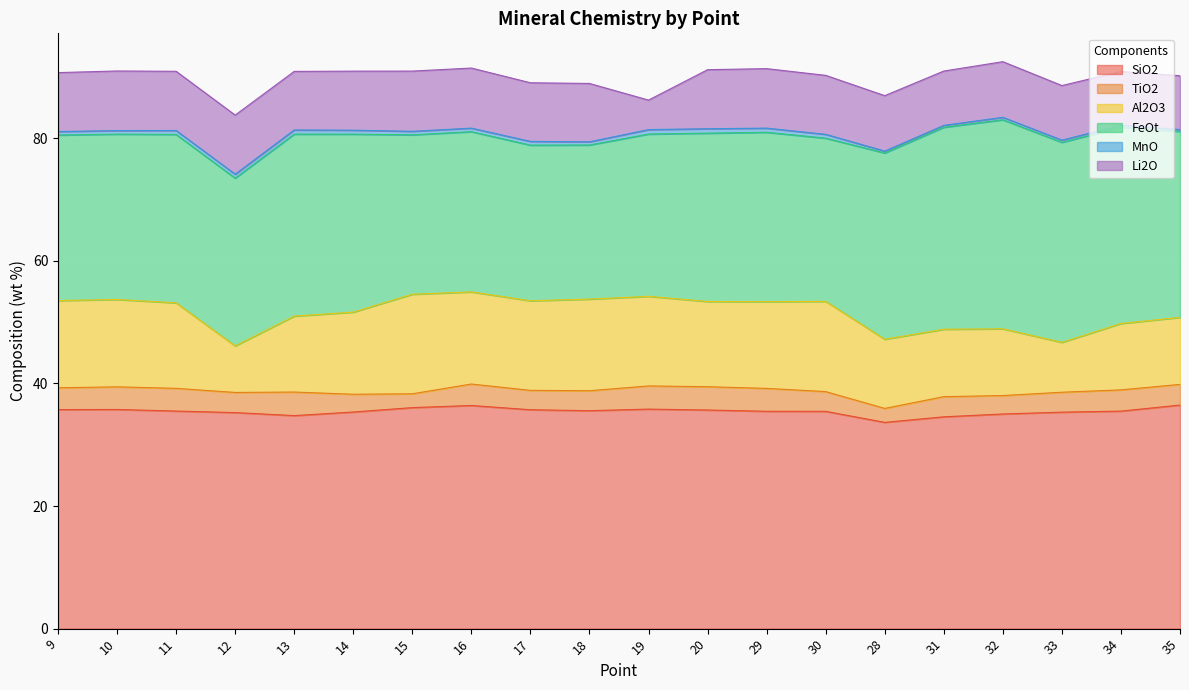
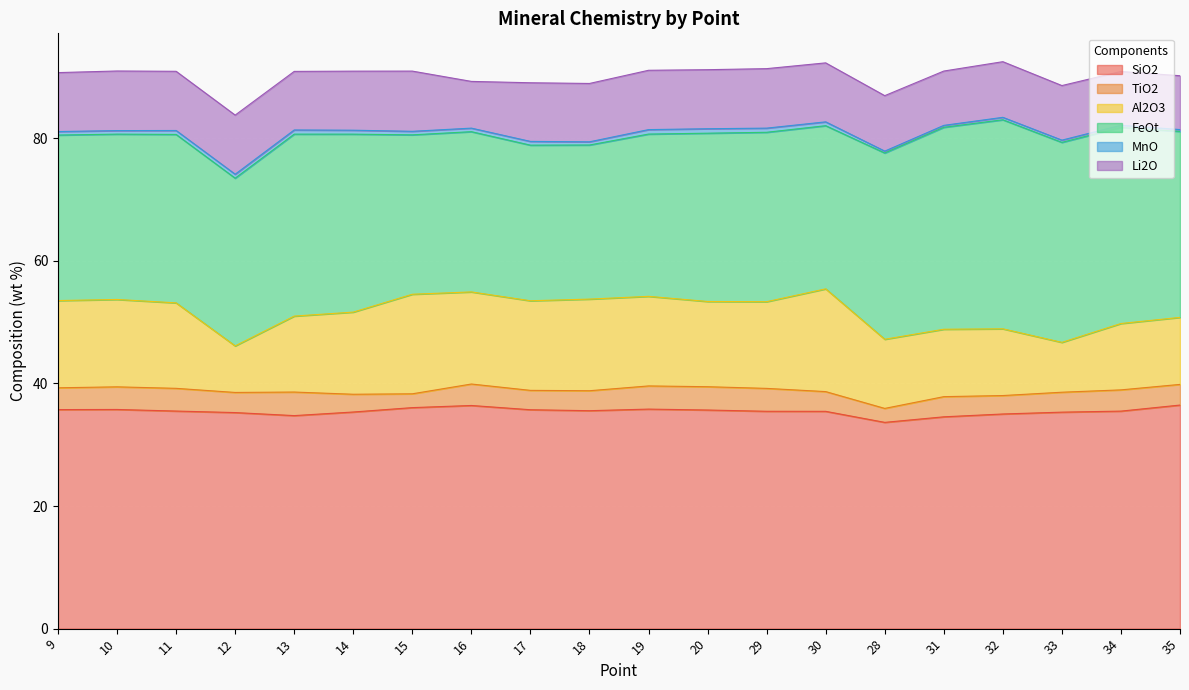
  {
    "Al2O3": {
      "9": 14,
      "10": 14,
      "11": 14,
      "12": 8,
      "13": 12,
      "14": 13,
      "15": 16,
      "16": 15,
      "17": 15,
      "18": 15,
      "19": 15,
      "20": 14,
      "29": 14,
-     "30": 15,
+     "30": 17,
      "28": 11,
      "31": 11,
      "32": 11,
      "33": 8,
      "34": 11,
      "35": 11
    },
    "FeOt": {
      "9": 27,
      "10": 27,
      "11": 27,
      "12": 27,
      "13": 30,
      "14": 29,
      "15": 26,
      "16": 26,
      "17": 25,
      "18": 25,
      "19": 26,
      "20": 27,
      "29": 28,
      "30": 27
    },
    "MnO": {
      "9": 1,
      "10": 1,
      "11": 1,
      "12": 1,
      "13": 1,
      "14": 1,
      "15": 1,
      "16": 1,
      "17": 1,
      "18": 1,
      "19": 1,
      "20": 1,
      "29": 1,
      "30": 1
    },
    "Li2O": {
      "9": 10,
      "10": 10,
      "11": 10,
      "12": 10,
      "13": 10,
      "14": 10,
      "15": 10,
-     "16": 10,
+     "16": 8,
      "17": 10,
      "18": 10,
-     "19": 5,
+     "19": 10,
      "20": 10,
      "29": 10,
      "30": 10,
      "28": 9,
      "31": 9,
      "32": 9,
      "33": 9,
      "35": 9
    }
  }
